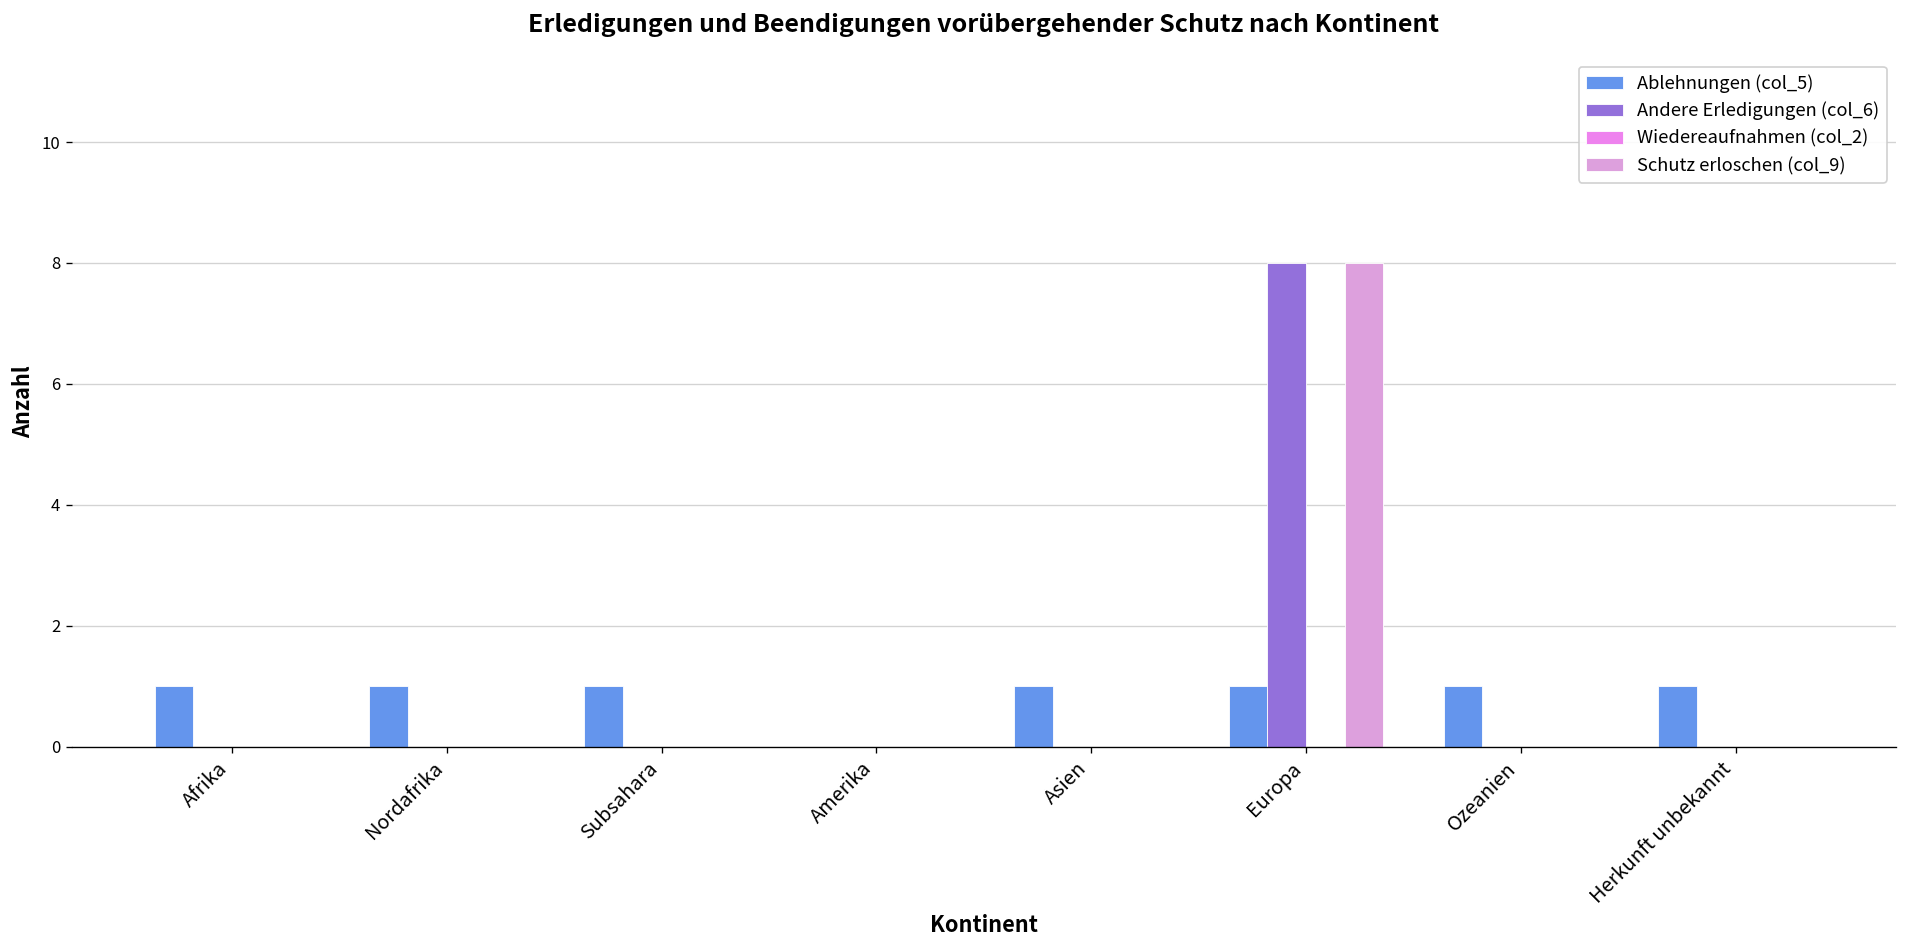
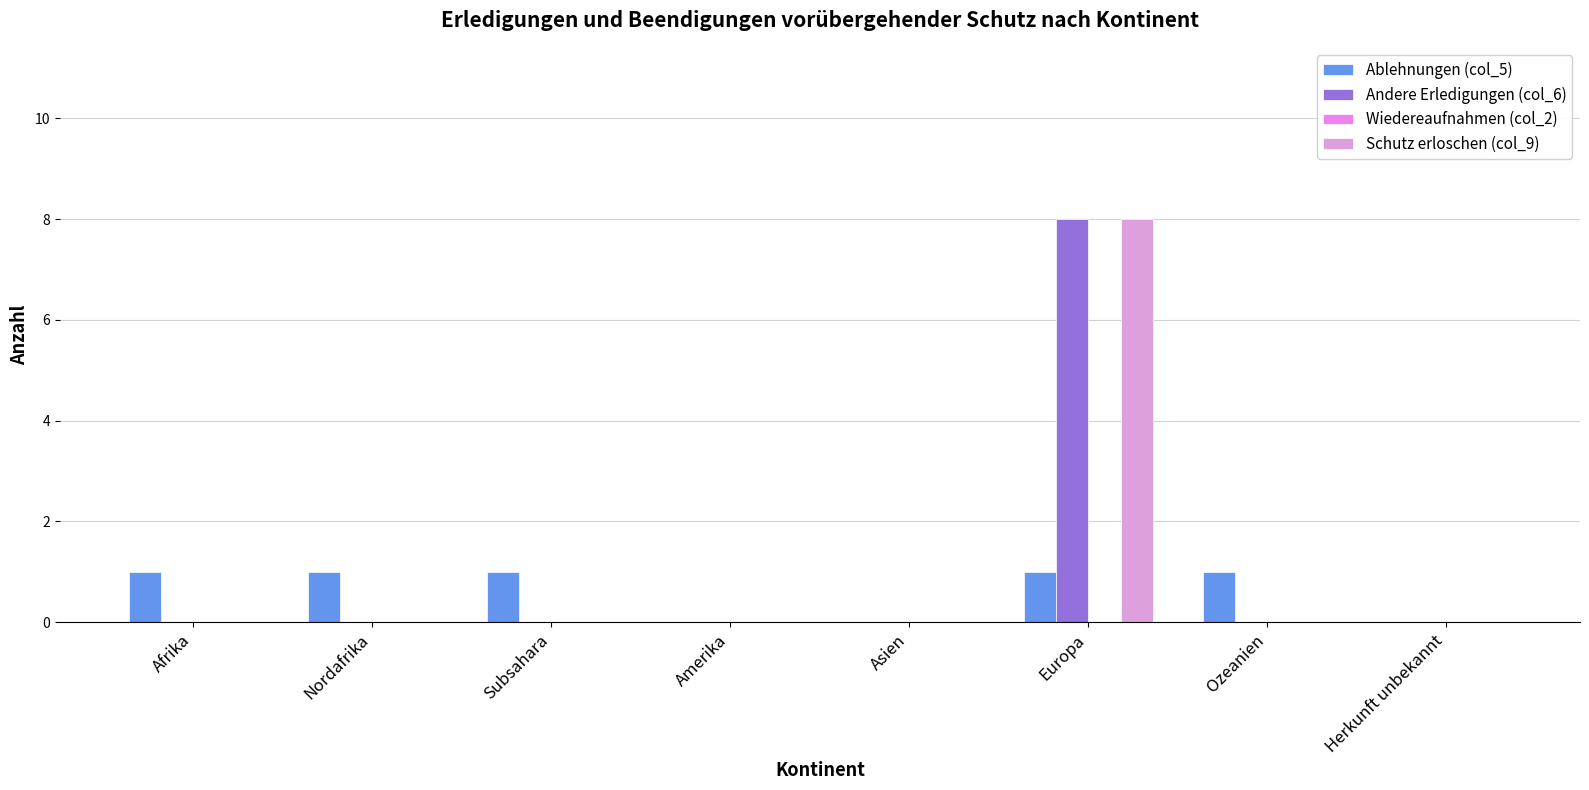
  {
    "Ablehnungen (col_5)": {
      "Afrika": 1,
      "Nordafrika": 1,
      "Subsahara": 1,
      "Amerika": 0,
-     "Asien": 1,
+     "Asien": 0,
      "Europa": 1,
      "Ozeanien": 1,
-     "Herkunft unbekannt": 1
+     "Herkunft unbekannt": 0
    },
    "Andere Erledigungen (col_6)": {
      "Afrika": 0,
      "Nordafrika": 0,
      "Subsahara": 0,
      "Amerika": 0,
      "Asien": 0,
      "Europa": 8,
      "Ozeanien": 0,
      "Herkunft unbekannt": 0
    }
  }
